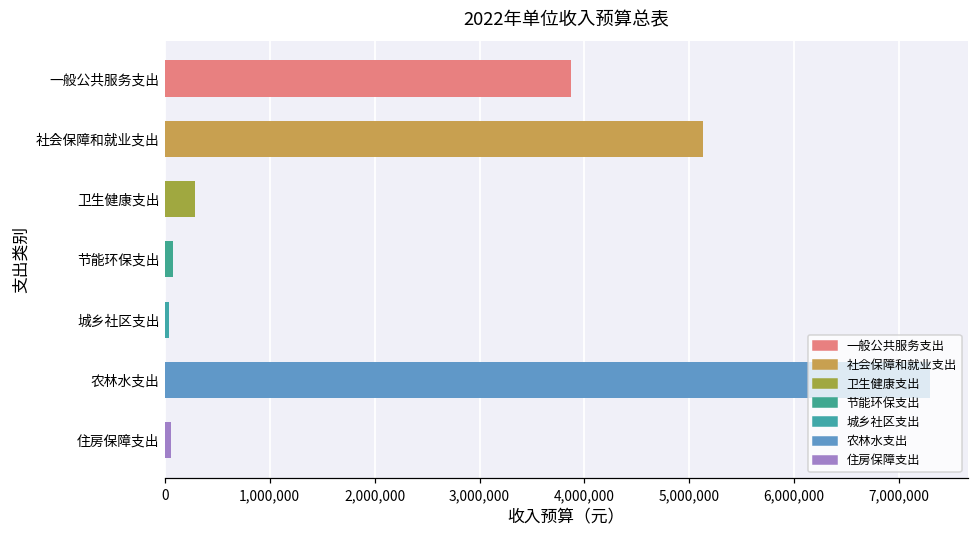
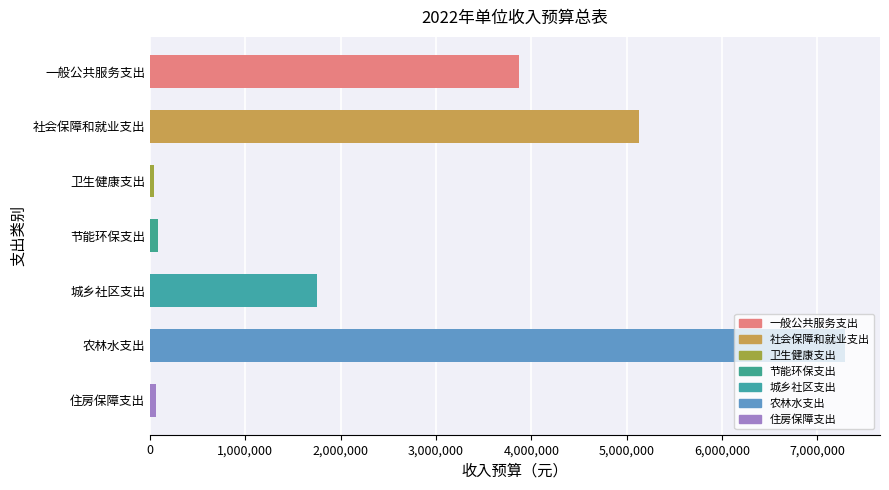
  {
    "一般公共服务支出": "3,900,000",
    "社会保障和就业支出": "5,100,000",
-   "卫生健康支出": "300,000",
+   "卫生健康支出": "0",
    "节能环保支出": "100,000",
-   "城乡社区支出": "0",
+   "城乡社区支出": "1,700,000",
    "住房保障支出": "100,000"
  }
